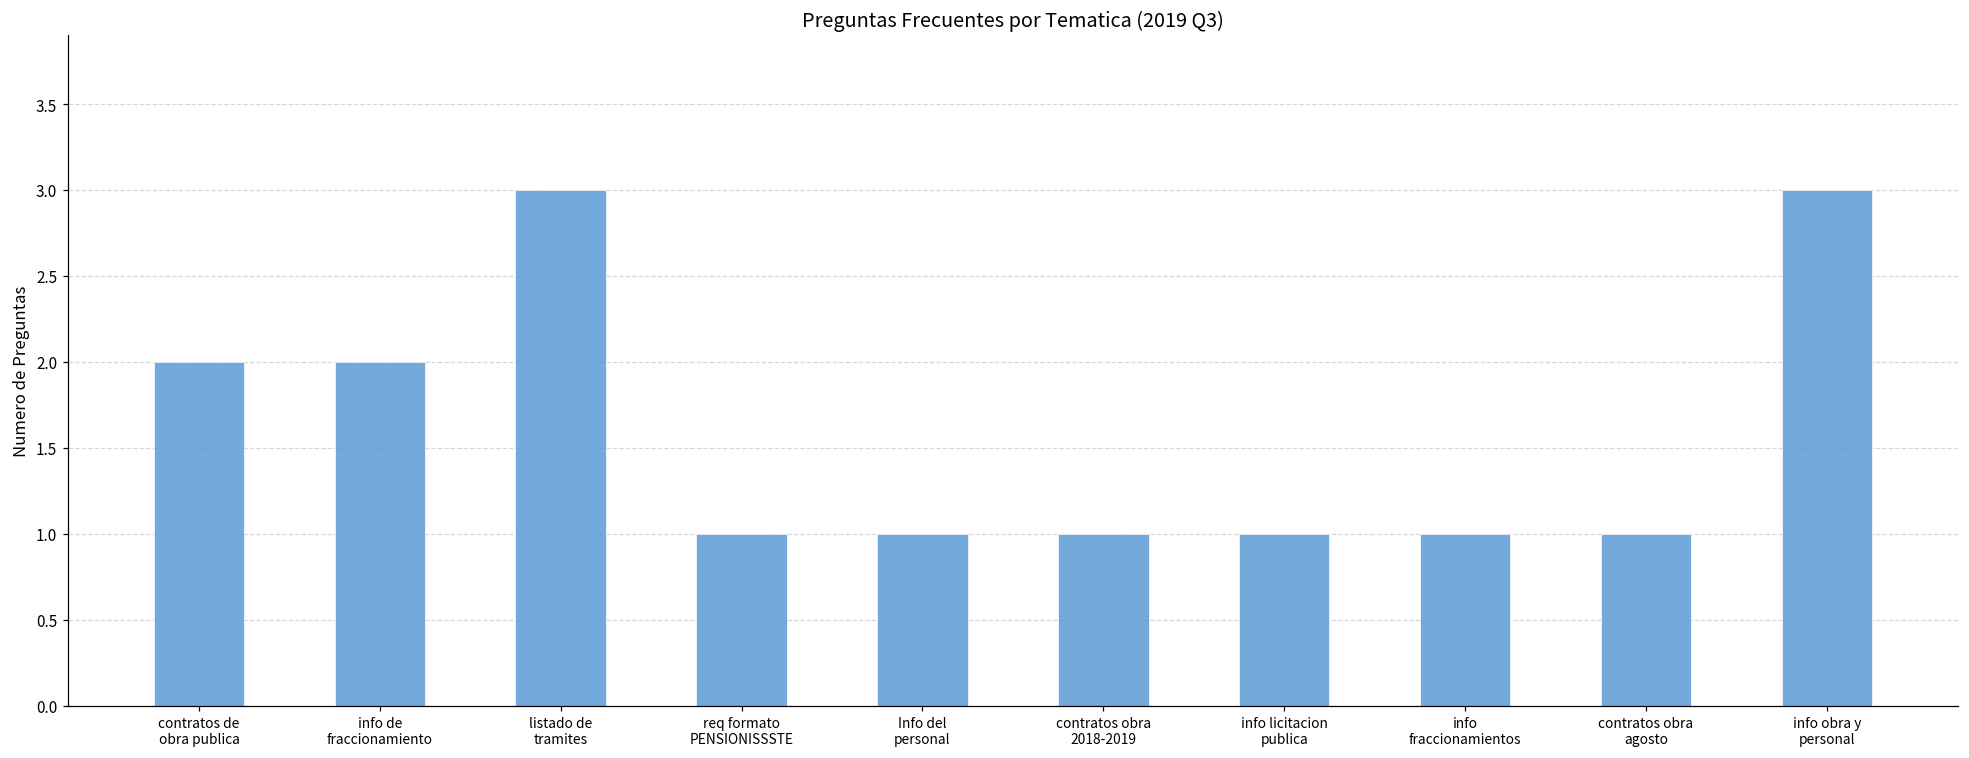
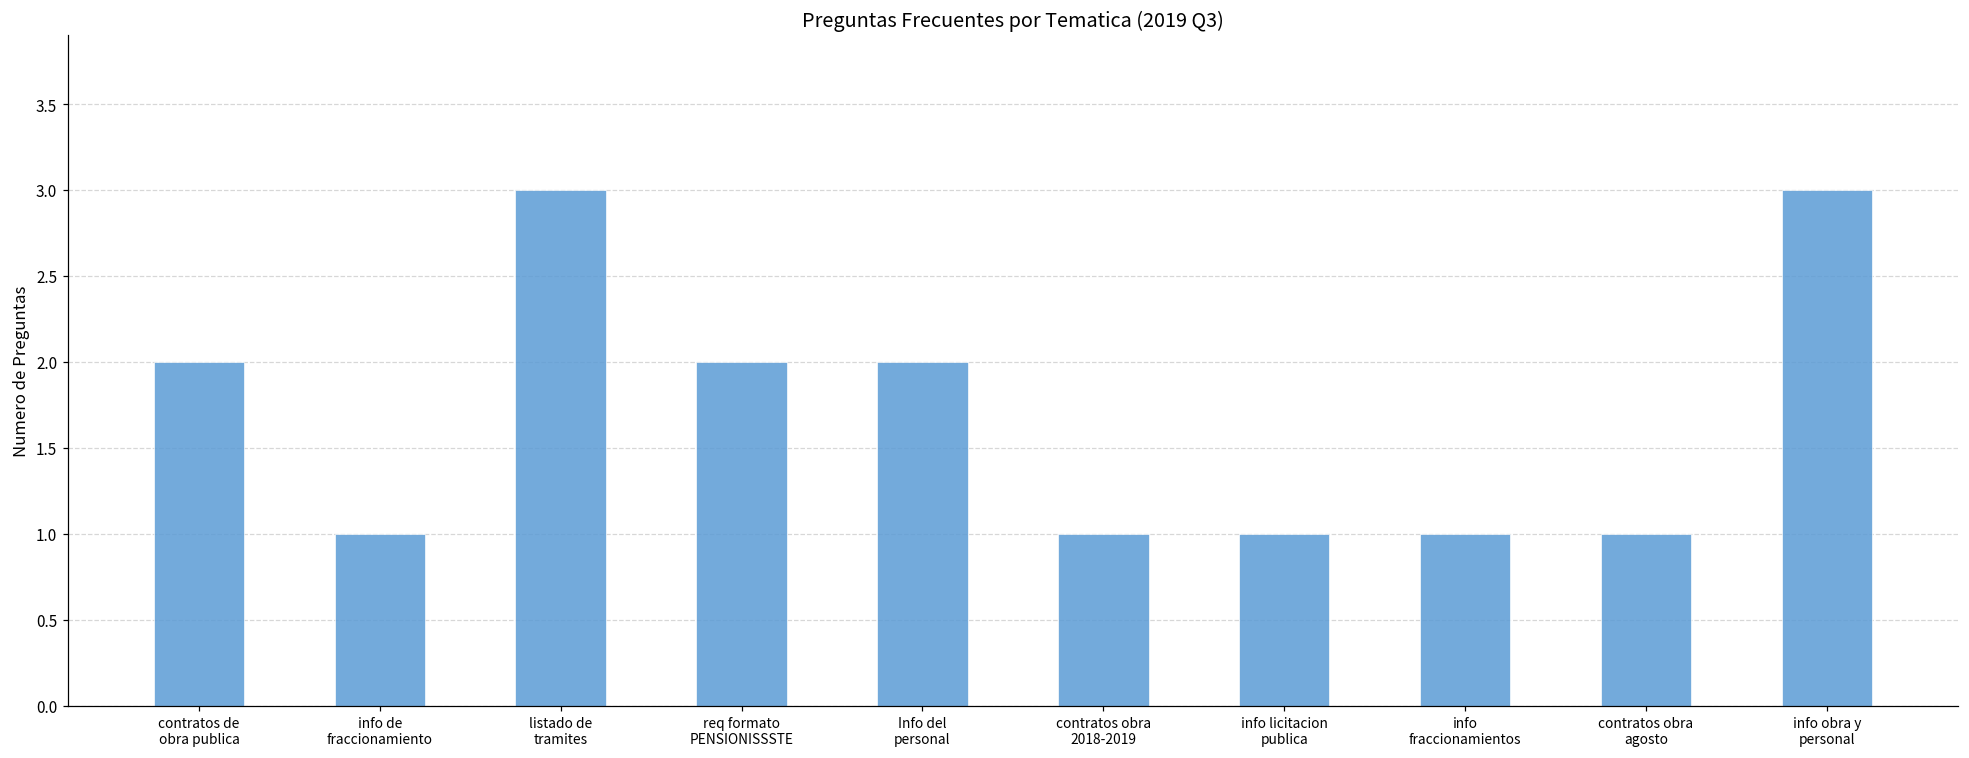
  {
    "contratos de obra publica": 2,
-   "info de fraccionamiento": 2,
+   "info de fraccionamiento": 1,
    "listado de tramites": 3,
-   "req formato PENSIONISSSTE": 1,
-   "Info del personal": 1,
+   "req formato PENSIONISSSTE": 2,
+   "Info del personal": 2,
    "contratos obra 2018-2019": 1,
    "info licitacion publica": 1,
    "info fraccionamientos": 1,
    "contratos obra agosto": 1,
    "info obra y personal": 3
  }
